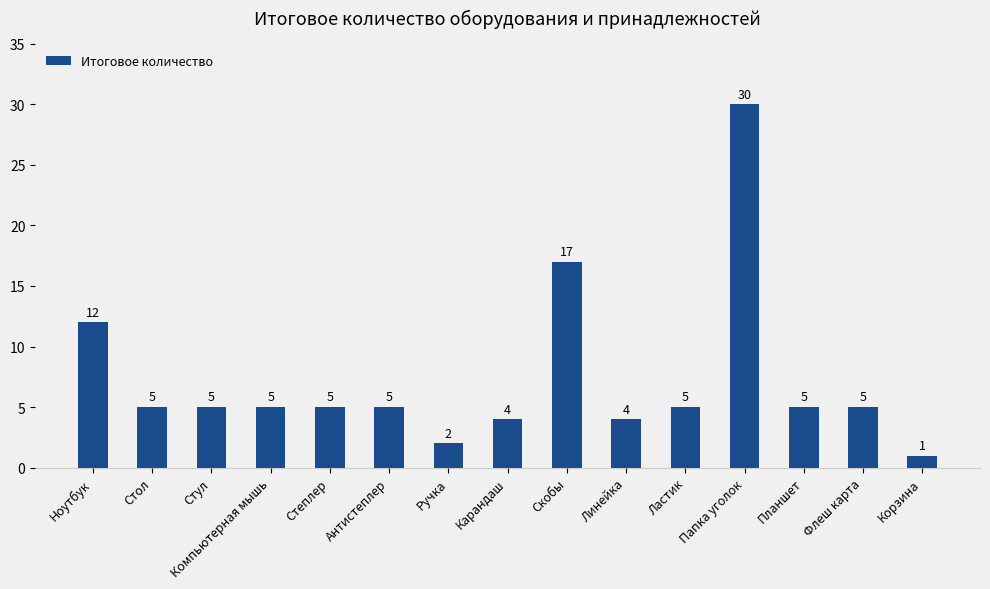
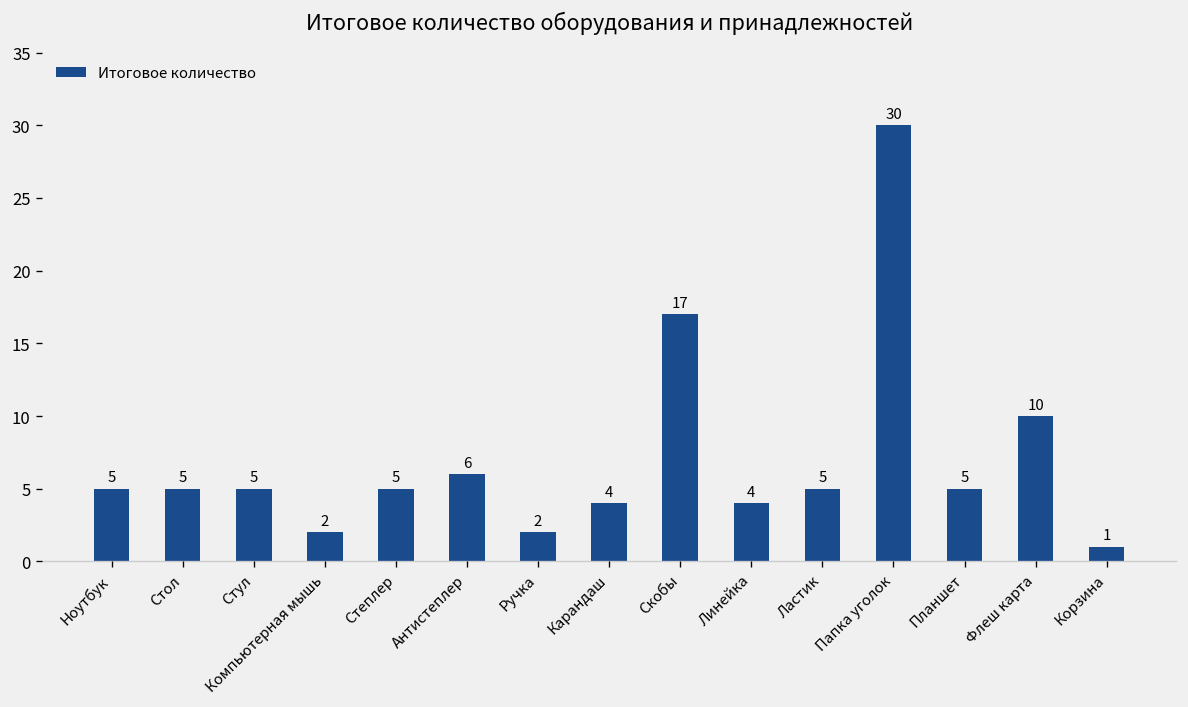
  {
-   "Ноутбук": 12,
+   "Ноутбук": 5,
    "Стол": 5,
    "Стул": 5,
-   "Компьютерная мышь": 5,
+   "Компьютерная мышь": 2,
    "Степлер": 5,
-   "Антистеплер": 5,
+   "Антистеплер": 6,
    "Ручка": 2,
    "Карандаш": 4,
    "Скобы": 17,
    "Линейка": 4,
    "Ластик": 5,
    "Папка уголок": 30,
    "Планшет": 5,
-   "Флеш карта": 5,
+   "Флеш карта": 10,
    "Корзина": 1
  }
